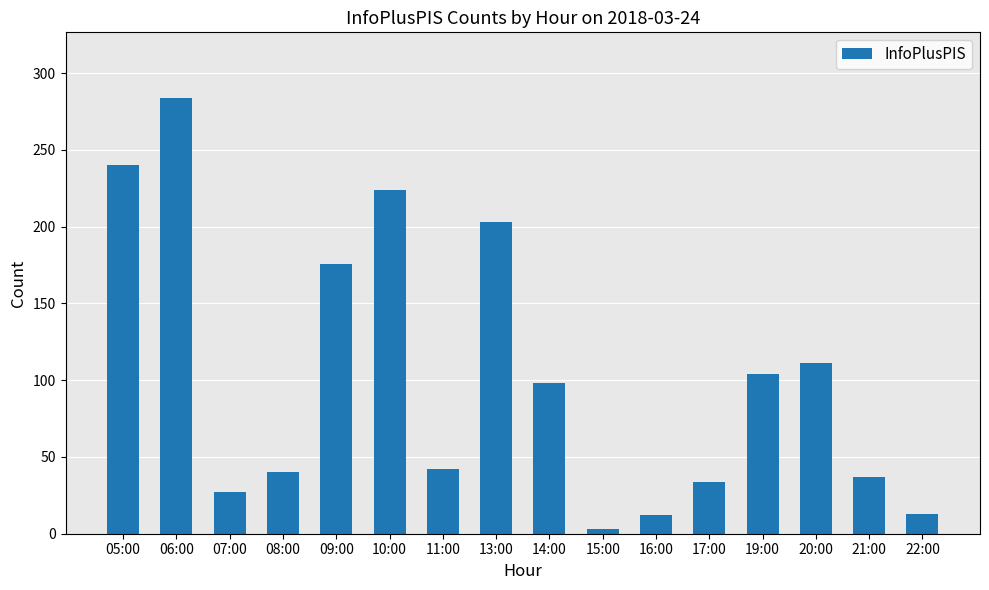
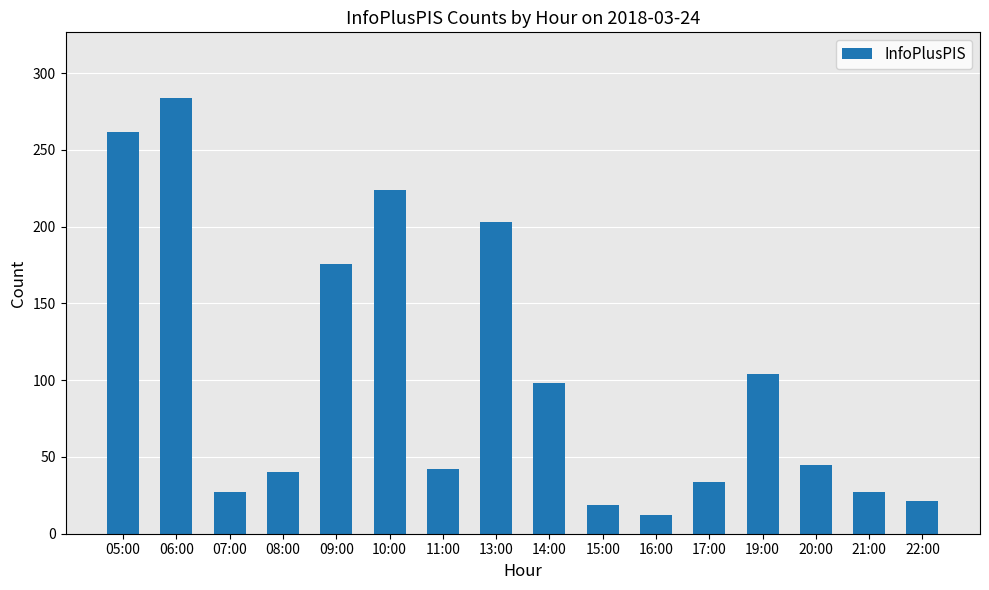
  {
-   "05:00": 240,
+   "05:00": 262,
    "06:00": 284,
    "07:00": 27,
    "08:00": 40,
    "09:00": 176,
    "10:00": 224,
    "11:00": 42,
    "13:00": 203,
    "14:00": 98,
-   "15:00": 3,
+   "15:00": 19,
    "16:00": 12,
    "17:00": 34,
    "19:00": 104,
-   "20:00": 111,
-   "21:00": 37,
-   "22:00": 13
+   "20:00": 45,
+   "21:00": 27,
+   "22:00": 21
  }
